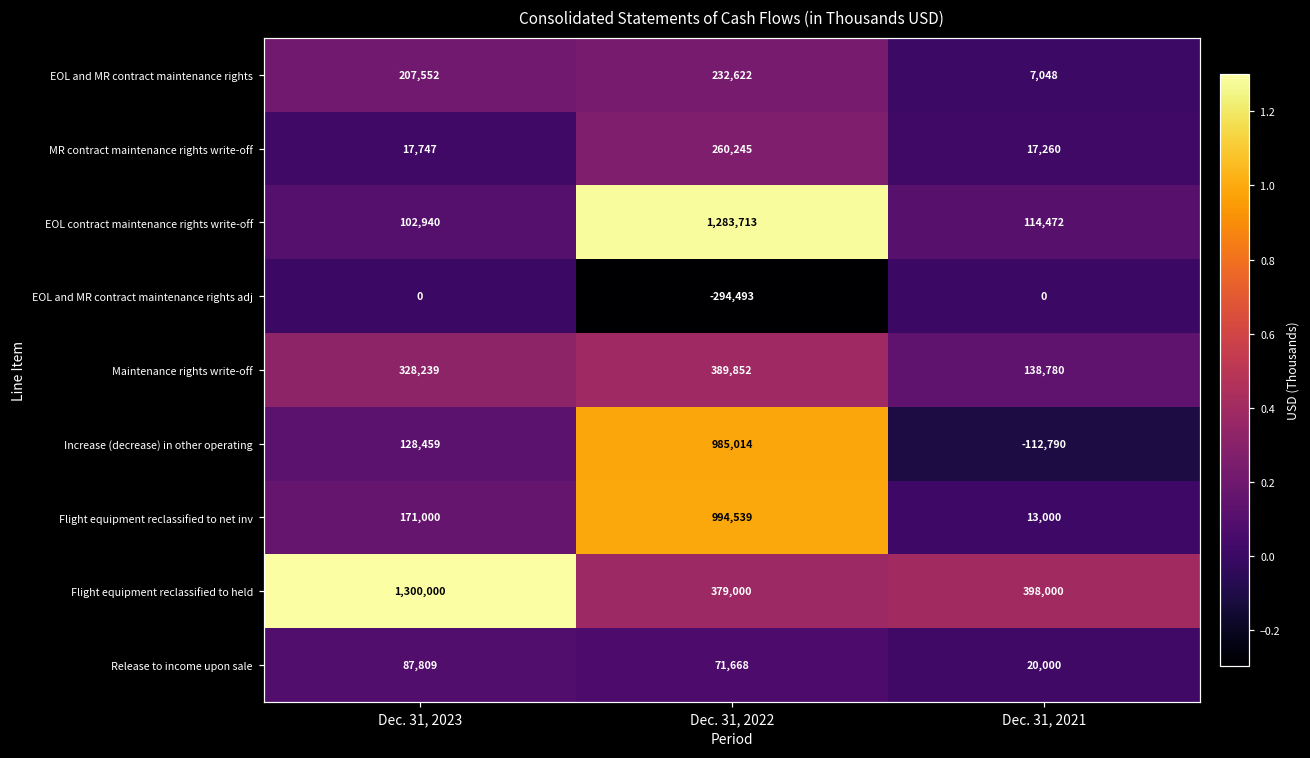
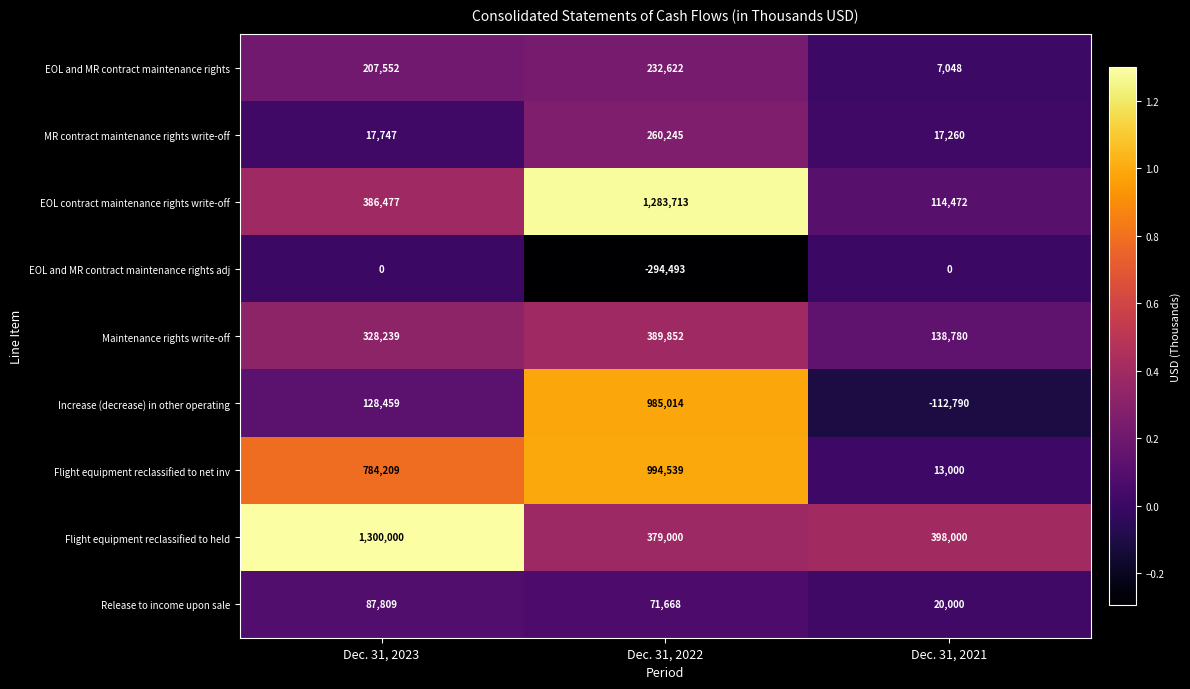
  {
    "EOL and MR contract maintenance rights": {
      "Dec. 31, 2023": "207,552",
      "Dec. 31, 2022": "232,622",
      "Dec. 31, 2021": "7,048"
    },
    "MR contract maintenance rights write-off": {
      "Dec. 31, 2023": "17,747",
      "Dec. 31, 2022": "260,245",
      "Dec. 31, 2021": "17,260"
    },
    "EOL contract maintenance rights write-off": {
-     "Dec. 31, 2023": "102,940",
+     "Dec. 31, 2023": "386,477",
      "Dec. 31, 2022": "1,283,713",
      "Dec. 31, 2021": "114,472"
    },
    "EOL and MR contract maintenance rights adj": {
      "Dec. 31, 2023": "0",
      "Dec. 31, 2022": "-294,493",
      "Dec. 31, 2021": "0"
    },
    "Maintenance rights write-off": {
      "Dec. 31, 2023": "328,239",
      "Dec. 31, 2022": "389,852",
      "Dec. 31, 2021": "138,780"
    },
    "Increase (decrease) in other operating": {
      "Dec. 31, 2023": "128,459",
      "Dec. 31, 2022": "985,014",
      "Dec. 31, 2021": "-112,790"
    },
    "Flight equipment reclassified to net inv": {
-     "Dec. 31, 2023": "171,000",
+     "Dec. 31, 2023": "784,209",
      "Dec. 31, 2022": "994,539",
      "Dec. 31, 2021": "13,000"
    },
    "Flight equipment reclassified to held": {
      "Dec. 31, 2023": "1,300,000",
      "Dec. 31, 2022": "379,000",
      "Dec. 31, 2021": "398,000"
    },
    "Release to income upon sale": {
      "Dec. 31, 2023": "87,809",
      "Dec. 31, 2022": "71,668",
      "Dec. 31, 2021": "20,000"
    }
  }
